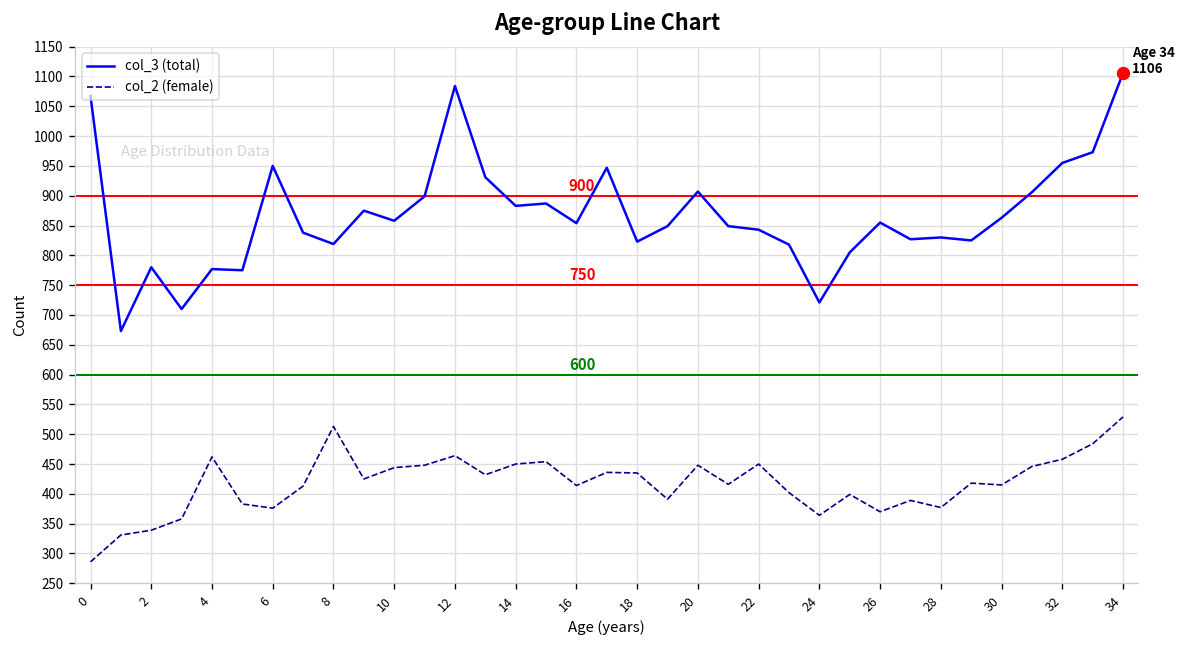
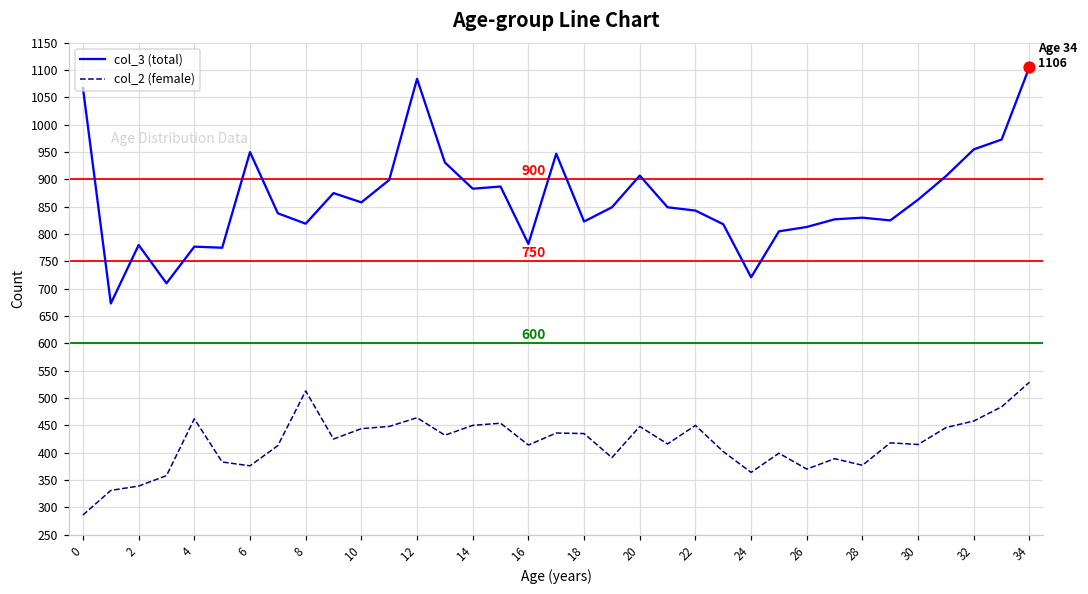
  {
    "col_3 (total)": {
      "2": 780,
      "4": 780,
      "6": 950,
      "8": 820,
      "10": 860,
      "12": 1080,
      "14": 880,
-     "16": 850,
+     "16": 780,
      "18": 820,
      "20": 910,
      "22": 840,
      "24": 720,
-     "26": 860,
+     "26": 810,
      "28": 830,
      "30": 860,
      "32": 960
    },
    "col_2 (female)": {
      "0": 290,
      "2": 340,
      "4": 460,
      "6": 380,
      "8": 510,
      "10": 440,
      "12": 460,
      "14": 450,
      "16": 410,
      "18": 440,
      "20": 450,
      "22": 450,
      "24": 360,
      "26": 370,
      "28": 380,
      "30": 420,
      "32": 460,
      "34": 530
    }
  }
